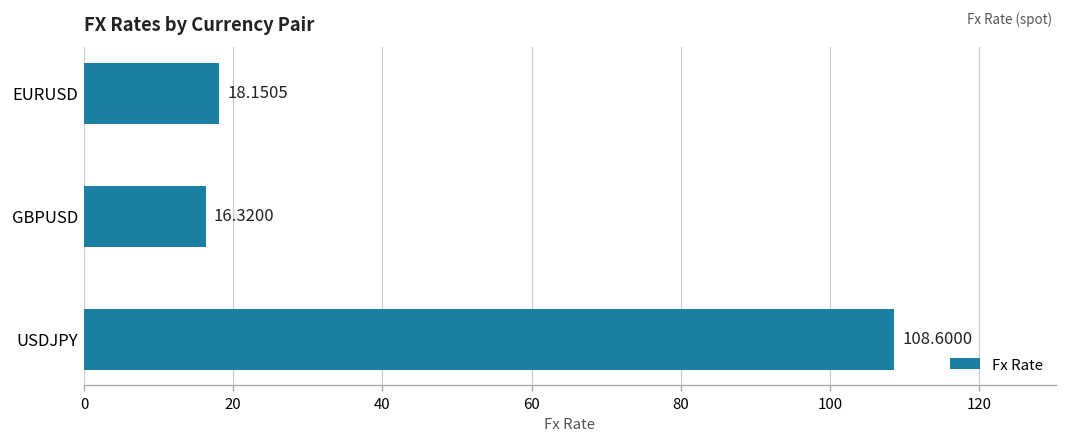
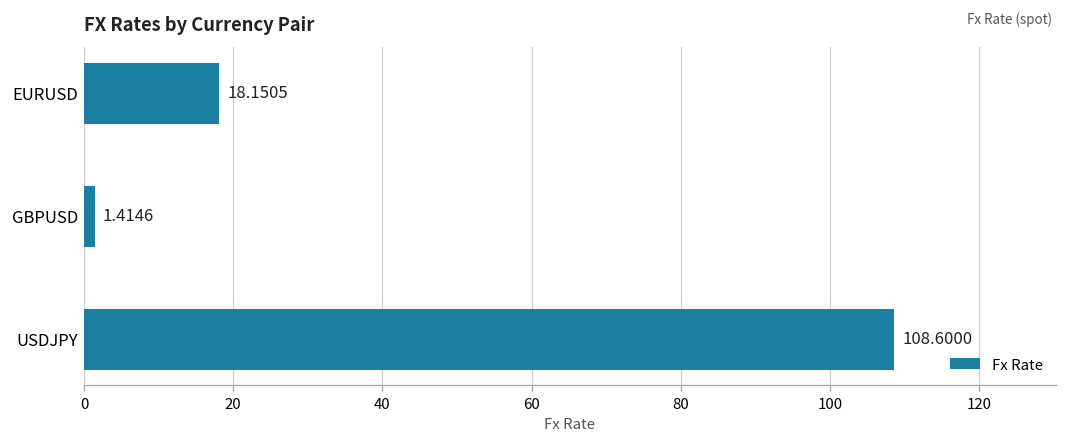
  {
    "EURUSD": 18.1505,
-   "GBPUSD": 16.3200,
+   "GBPUSD": 1.4146,
    "USDJPY": 108.6000
  }
